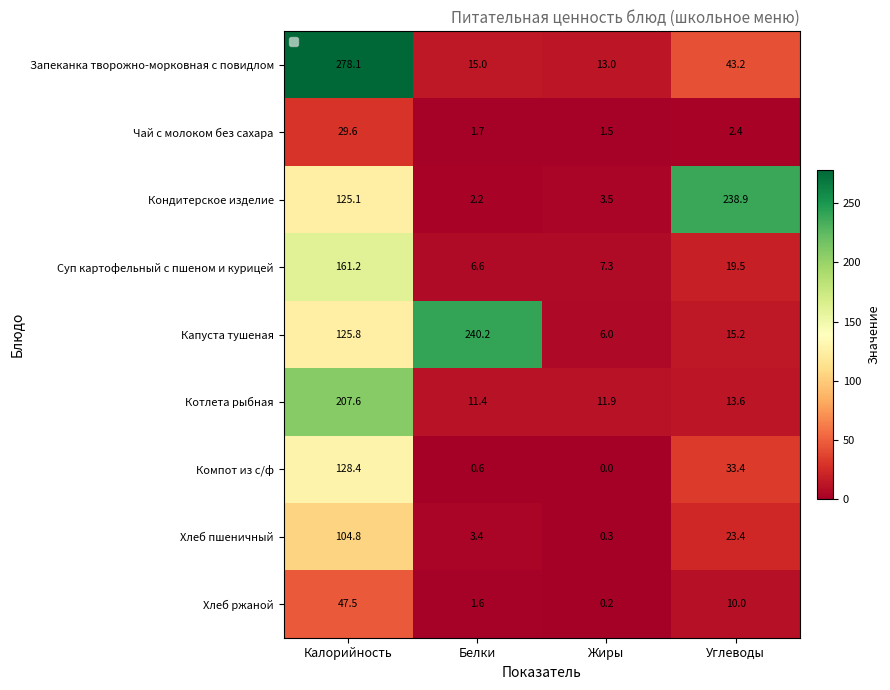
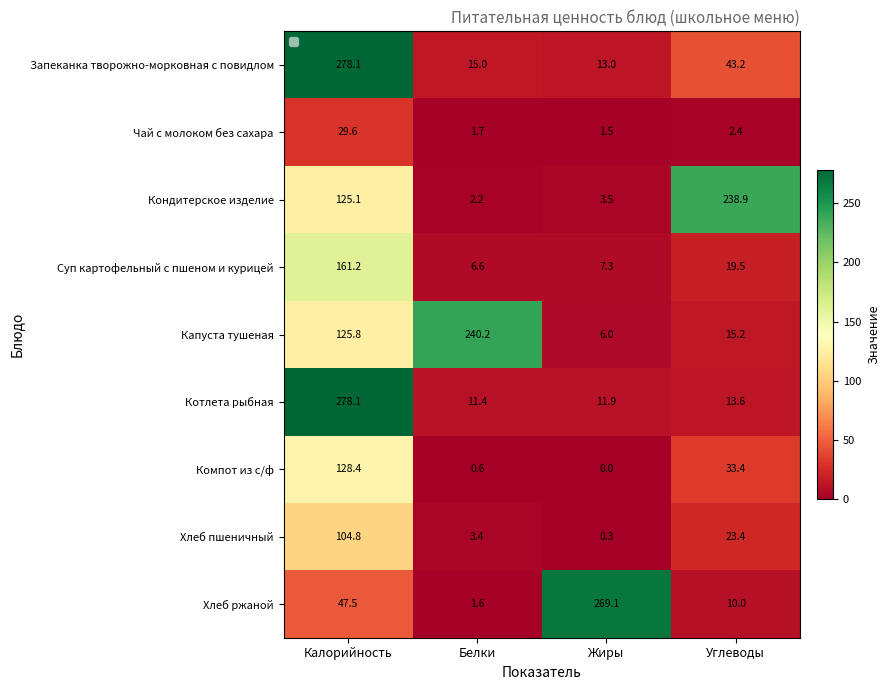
  {
    "Запеканка творожно-морковная с повидлом": {
      "Калорийность": 278.1,
      "Белки": 15.0,
      "Жиры": 13.0,
      "Углеводы": 43.2
    },
    "Чай с молоком без сахара": {
      "Калорийность": 29.6,
      "Белки": 1.7,
      "Жиры": 1.5,
      "Углеводы": 2.4
    },
    "Кондитерское изделие": {
      "Калорийность": 125.1,
      "Белки": 2.2,
      "Жиры": 3.5,
      "Углеводы": 238.9
    },
    "Суп картофельный с пшеном и курицей": {
      "Калорийность": 161.2,
      "Белки": 6.6,
      "Жиры": 7.3,
      "Углеводы": 19.5
    },
    "Капуста тушеная": {
      "Калорийность": 125.8,
      "Белки": 240.2,
      "Жиры": 6.0,
      "Углеводы": 15.2
    },
    "Котлета рыбная": {
-     "Калорийность": 207.6,
+     "Калорийность": 278.1,
      "Белки": 11.4,
      "Жиры": 11.9,
      "Углеводы": 13.6
    },
    "Компот из с/ф": {
      "Калорийность": 128.4,
      "Белки": 0.6,
      "Жиры": 0.0,
      "Углеводы": 33.4
    },
    "Хлеб пшеничный": {
      "Калорийность": 104.8,
      "Белки": 3.4,
      "Жиры": 0.3,
      "Углеводы": 23.4
    },
    "Хлеб ржаной": {
      "Калорийность": 47.5,
      "Белки": 1.6,
-     "Жиры": 0.2,
+     "Жиры": 269.1,
      "Углеводы": 10.0
    }
  }
